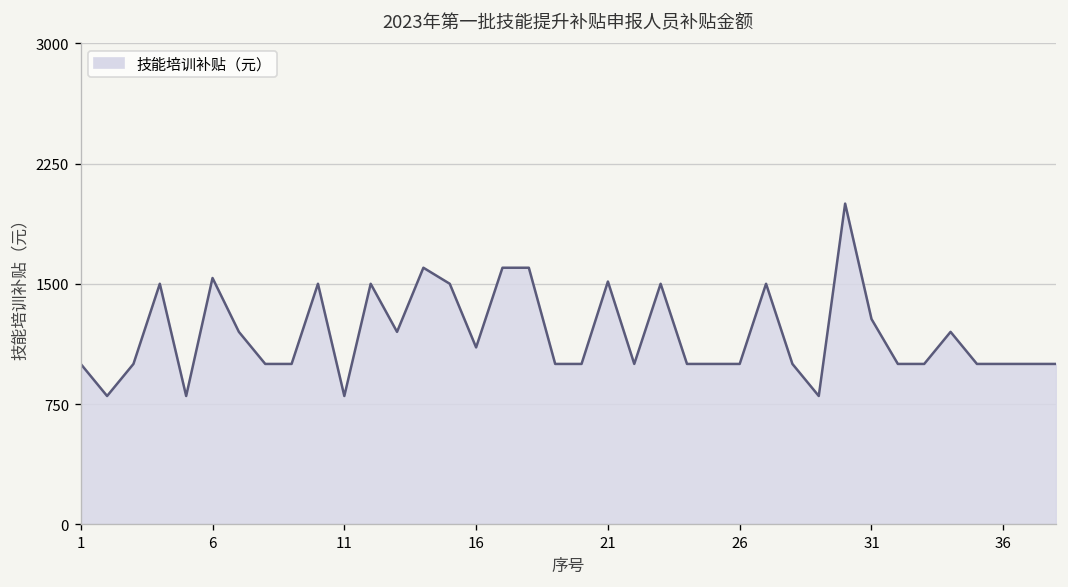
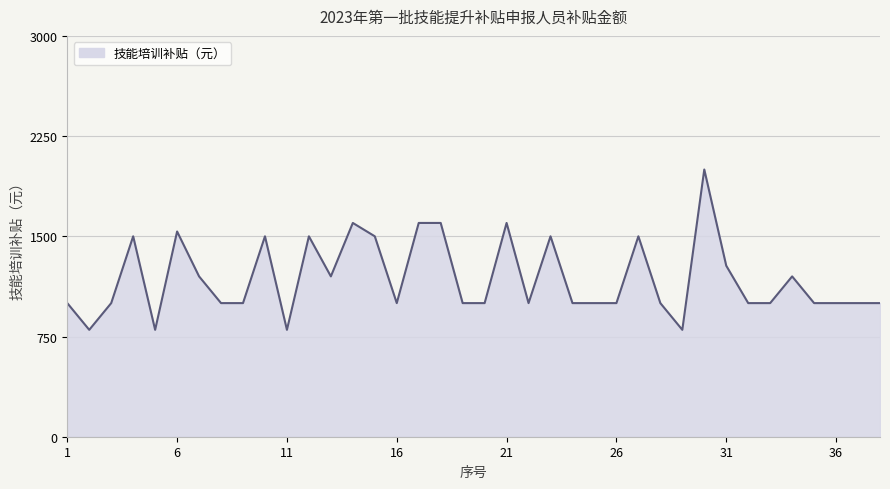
  {
    "1": 1000,
    "6": 1540,
    "11": 800,
-   "16": 1100,
-   "21": 1510,
+   "16": 1000,
+   "21": 1600,
    "26": 1000,
    "31": 1280,
    "36": 1000
  }
